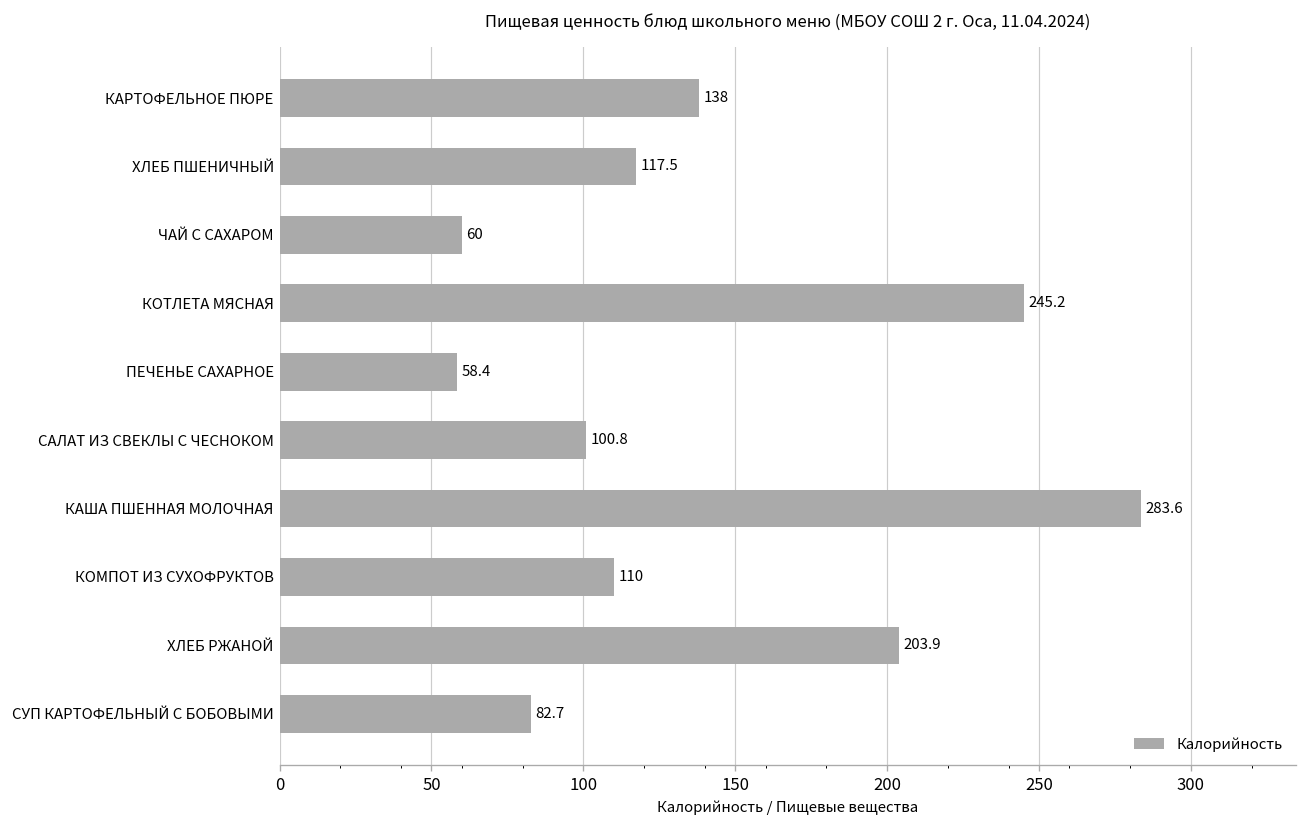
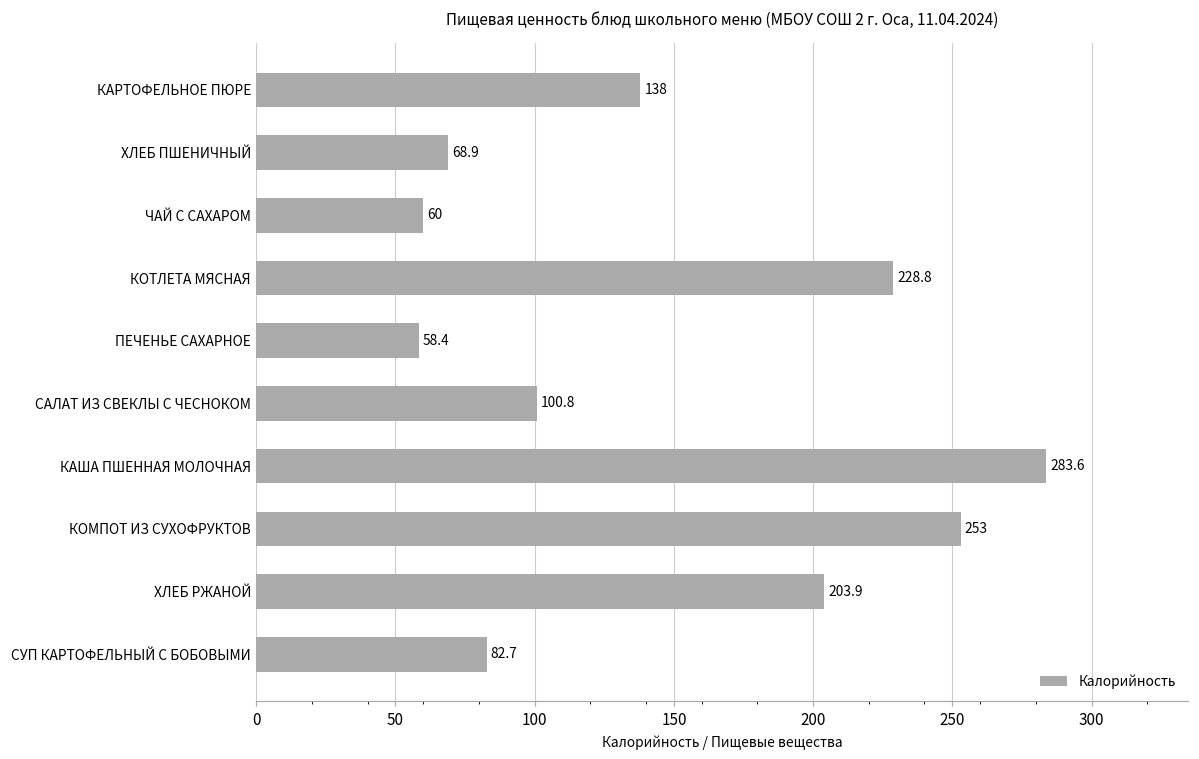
  {
    "КАРТОФЕЛЬНОЕ ПЮРЕ": 138,
-   "ХЛЕБ ПШЕНИЧНЫЙ": 117.5,
+   "ХЛЕБ ПШЕНИЧНЫЙ": 68.9,
    "ЧАЙ С САХАРОМ": 60,
-   "КОТЛЕТА МЯСНАЯ": 245.2,
+   "КОТЛЕТА МЯСНАЯ": 228.8,
    "ПЕЧЕНЬЕ САХАРНОЕ": 58.4,
    "САЛАТ ИЗ СВЕКЛЫ С ЧЕСНОКОМ": 100.8,
    "КАША ПШЕННАЯ МОЛОЧНАЯ": 283.6,
-   "КОМПОТ ИЗ СУХОФРУКТОВ": 110,
+   "КОМПОТ ИЗ СУХОФРУКТОВ": 253,
    "ХЛЕБ РЖАНОЙ": 203.9,
    "СУП КАРТОФЕЛЬНЫЙ С БОБОВЫМИ": 82.7
  }
